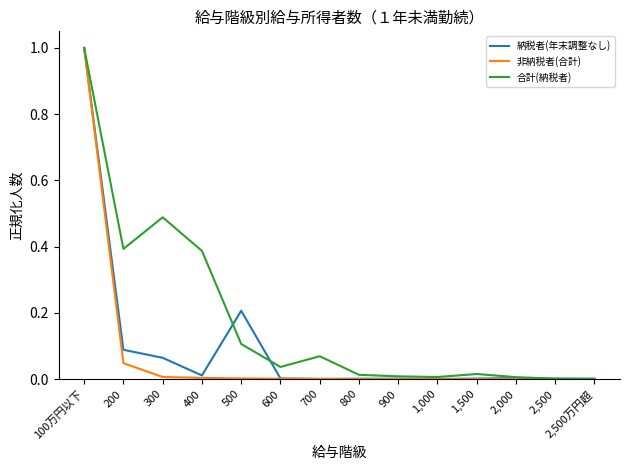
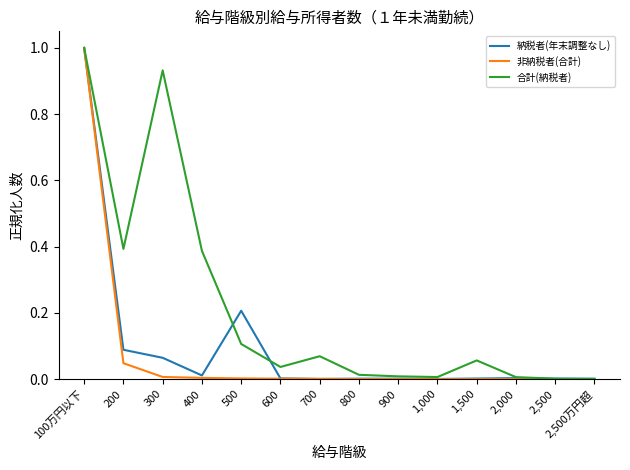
  {
    "納税者(年末調整なし)": {
      "200": 0.09,
      "300": 0.06,
      "500": 0.21
    },
    "非納税者(合計)": {
      "200": 0.05,
      "300": 0.01,
      "500": 0.00
    },
    "合計(納税者)": {
      "200": 0.39,
-     "300": 0.49,
+     "300": 0.93,
      "400": 0.39,
      "500": 0.11,
      "600": 0.04,
      "700": 0.07,
      "800": 0.01,
-     "1,500": 0.02
+     "1,500": 0.06
    }
  }
